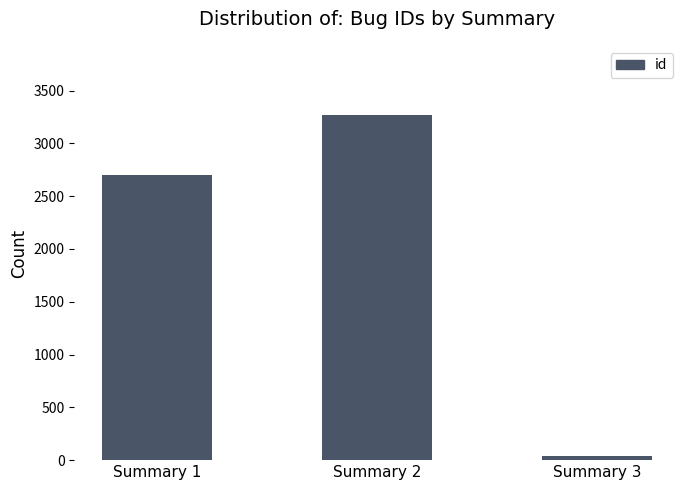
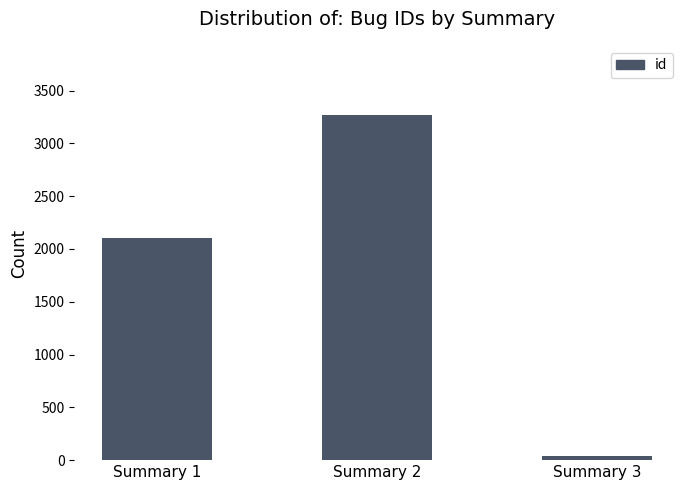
  {
-   "Summary 1": 2700,
+   "Summary 1": 2110,
    "Summary 2": 3270,
    "Summary 3": 40
  }
